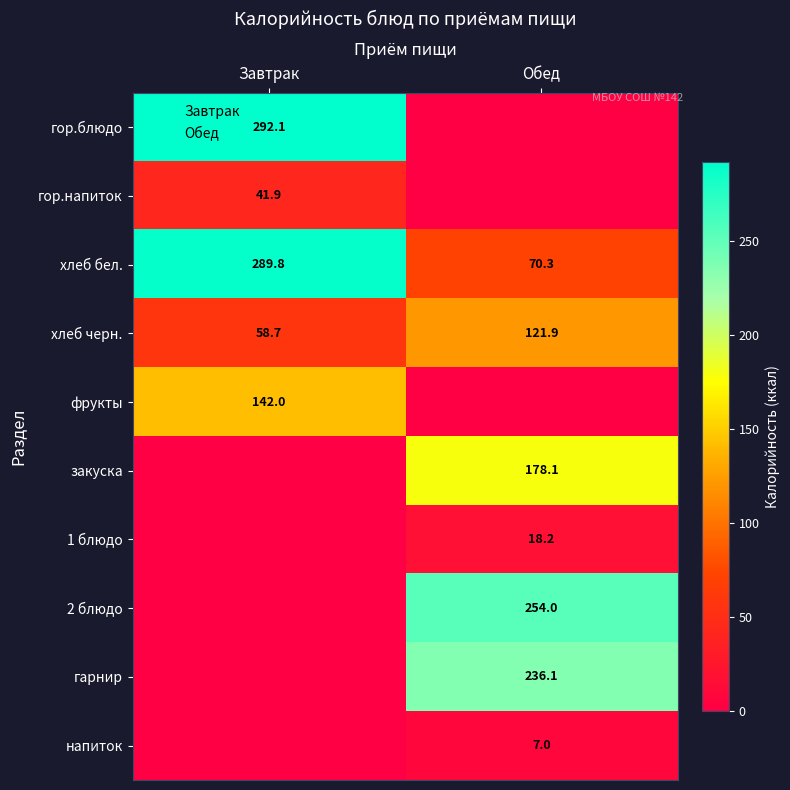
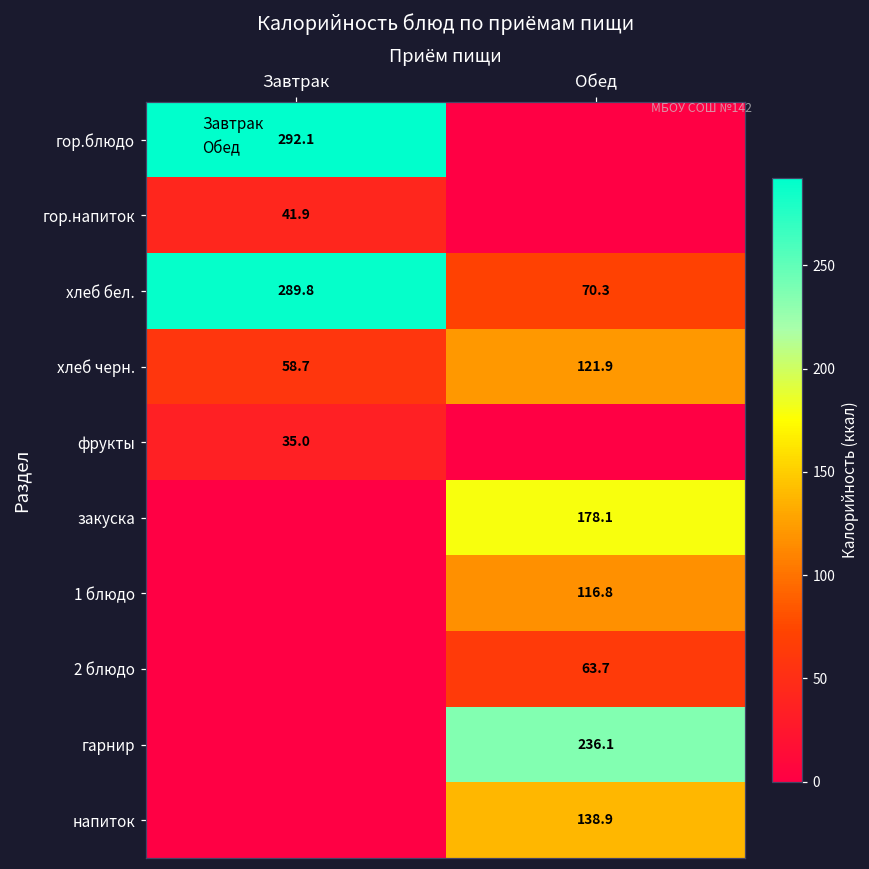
  {
    "гор.блюдо": {
      "Завтрак": 292.1,
      "Обед": 142
    },
    "гор.напиток": {
      "Завтрак": 41.9
    },
    "хлеб бел.": {
      "Завтрак": 289.8,
      "Обед": 70.3
    },
    "хлеб черн.": {
      "Завтрак": 58.7,
      "Обед": 121.9
    },
    "фрукты": {
-     "Завтрак": 142.0
+     "Завтрак": 35.0
    },
    "закуска": {
      "Обед": 178.1
    },
    "1 блюдо": {
-     "Обед": 18.2
+     "Обед": 116.8
    },
    "2 блюдо": {
-     "Обед": 254.0
+     "Обед": 63.7
    },
    "гарнир": {
      "Обед": 236.1
    },
    "напиток": {
-     "Обед": 7.0
+     "Обед": 138.9
    }
  }
